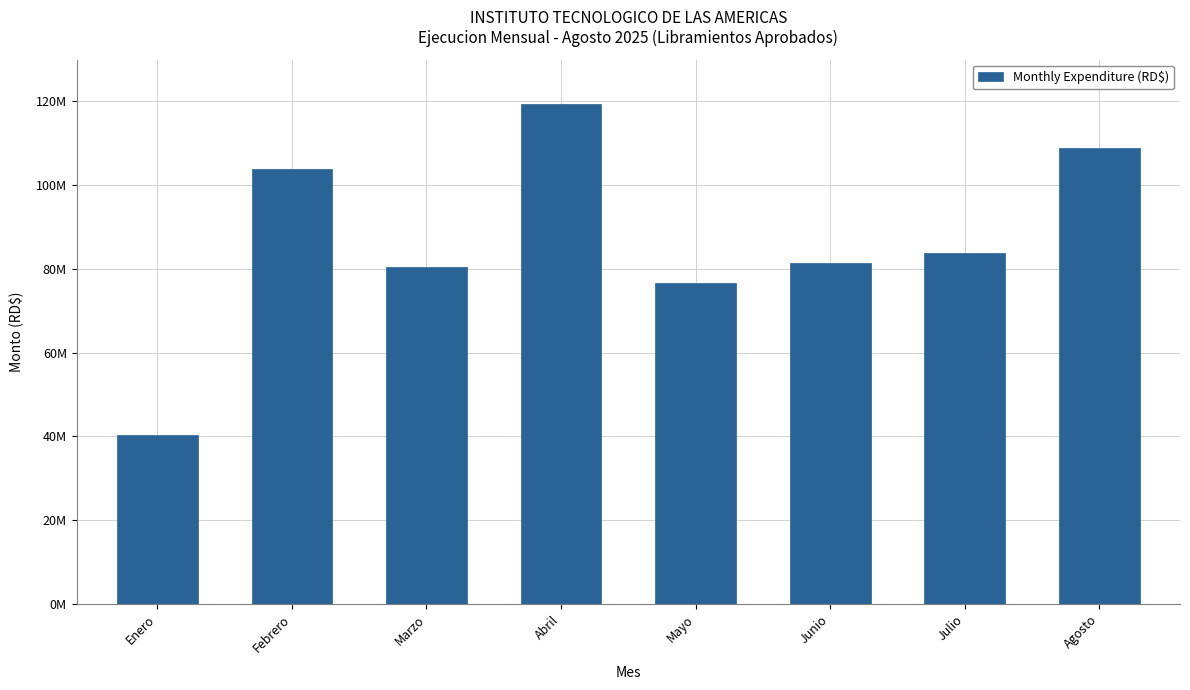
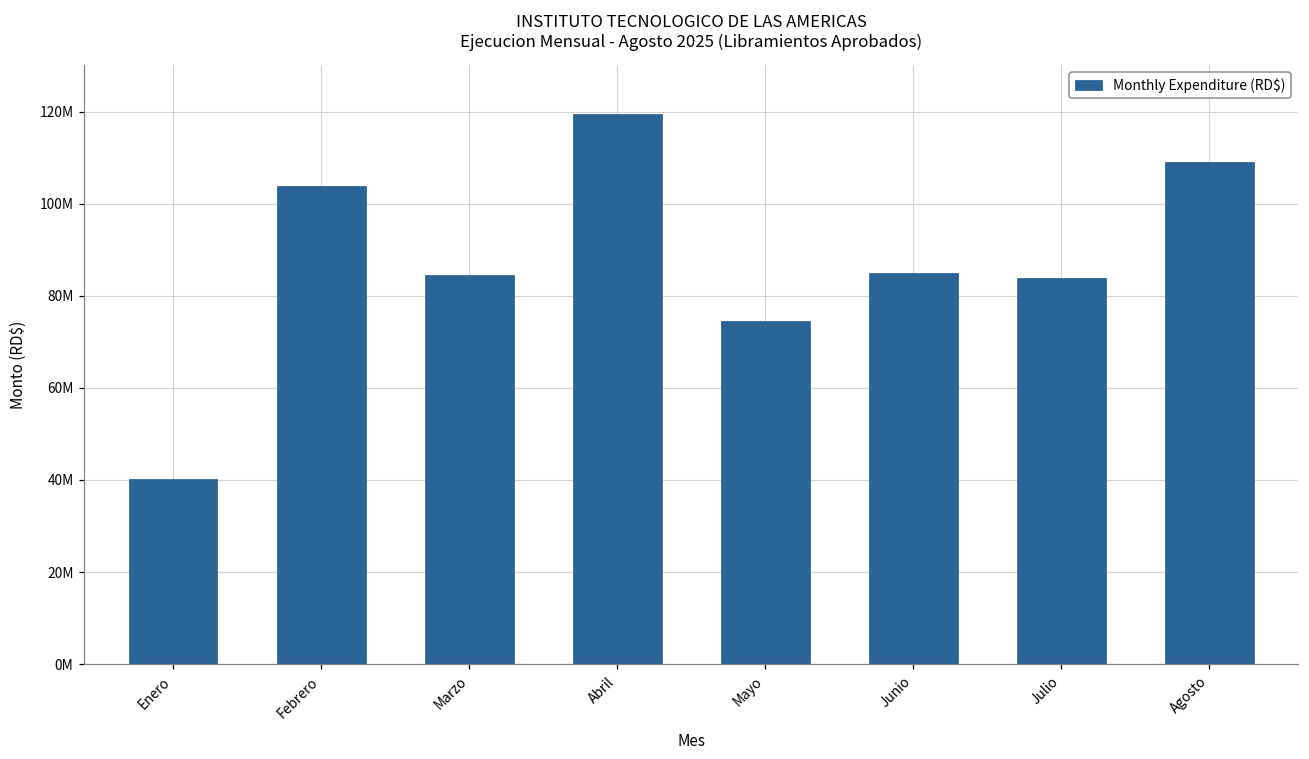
  {
    "Enero": 40000000,
    "Febrero": 104000000,
-   "Marzo": 81000000,
+   "Marzo": 85000000,
    "Abril": 119000000,
-   "Mayo": 77000000,
-   "Junio": 81000000,
+   "Mayo": 75000000,
+   "Junio": 85000000,
    "Julio": 84000000,
    "Agosto": 109000000
  }
